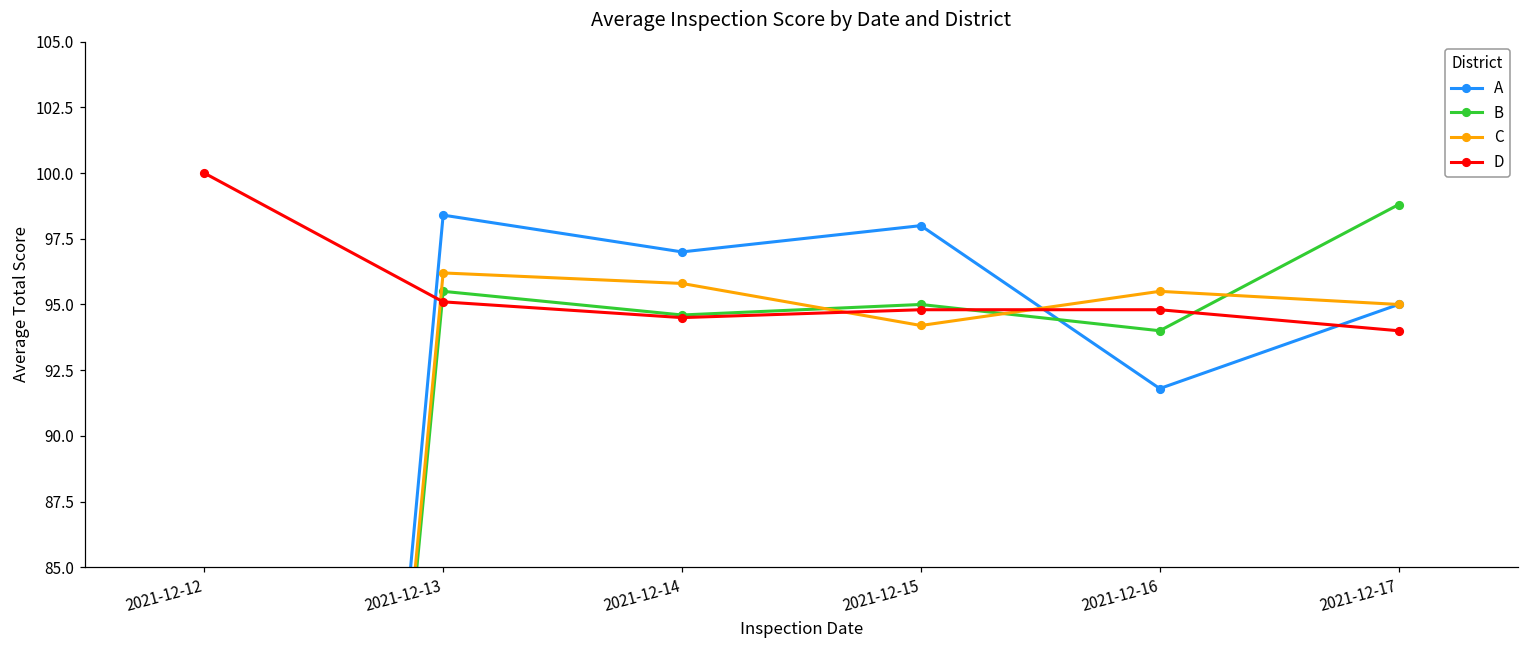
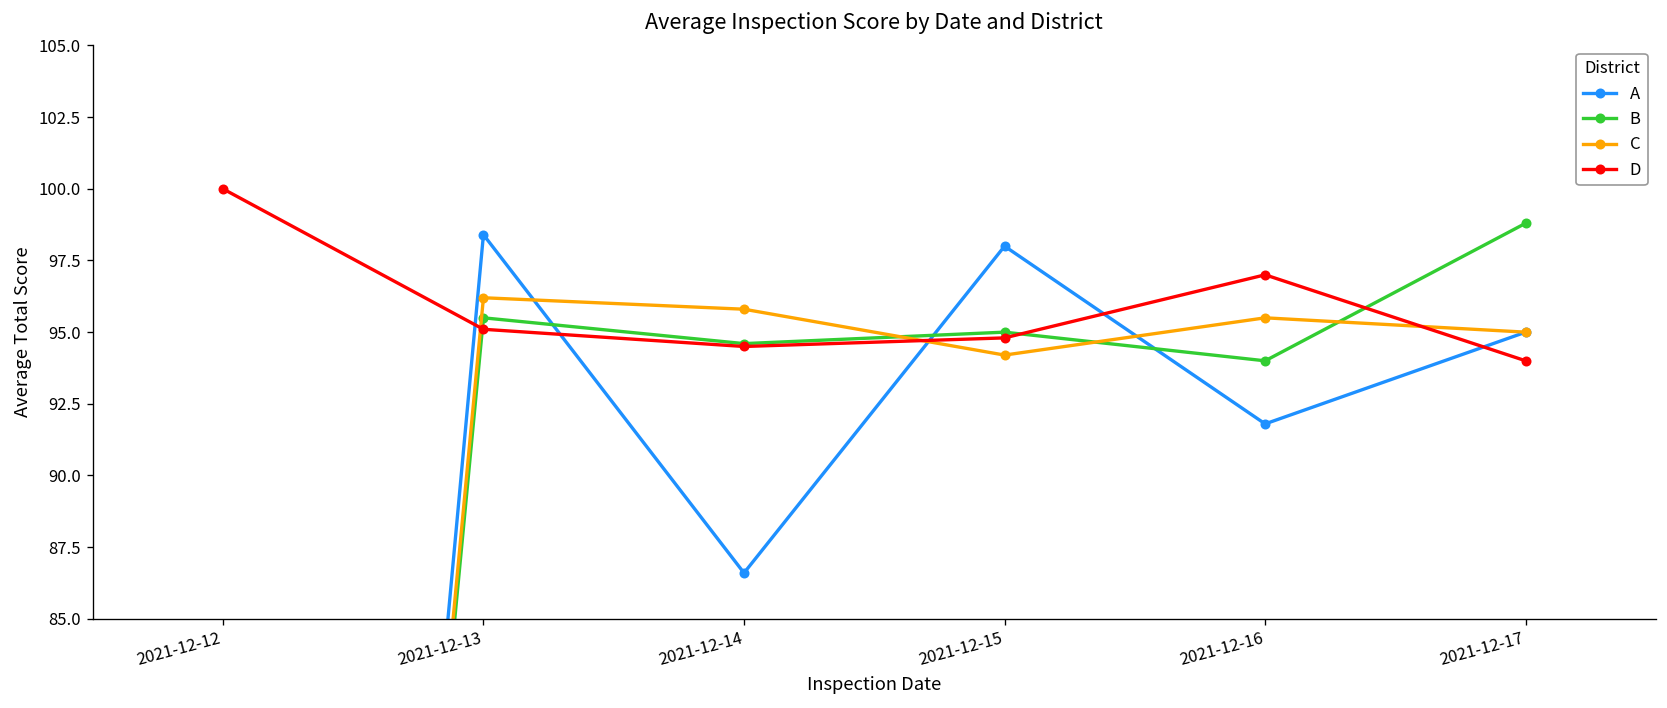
  {
    "A": {
      "2021-12-13": 98.4,
-     "2021-12-14": 97.0,
+     "2021-12-14": 86.6,
      "2021-12-15": 98.0,
      "2021-12-16": 91.8
    },
    "B": {
      "2021-12-13": 95.5,
      "2021-12-15": 95.0,
      "2021-12-16": 94.0,
      "2021-12-17": 98.8
    },
    "C": {
      "2021-12-13": 96.2,
      "2021-12-14": 95.8,
      "2021-12-15": 94.2,
      "2021-12-16": 95.5
    },
    "D": {
      "2021-12-12": 100.0,
      "2021-12-13": 95.1,
      "2021-12-15": 94.8,
-     "2021-12-16": 94.8,
+     "2021-12-16": 97.0,
      "2021-12-17": 94.0
    }
  }
